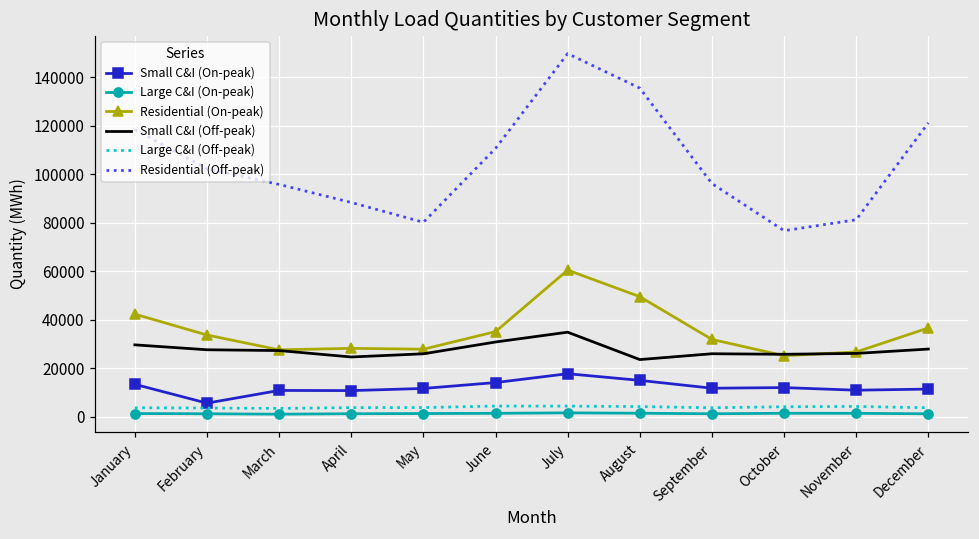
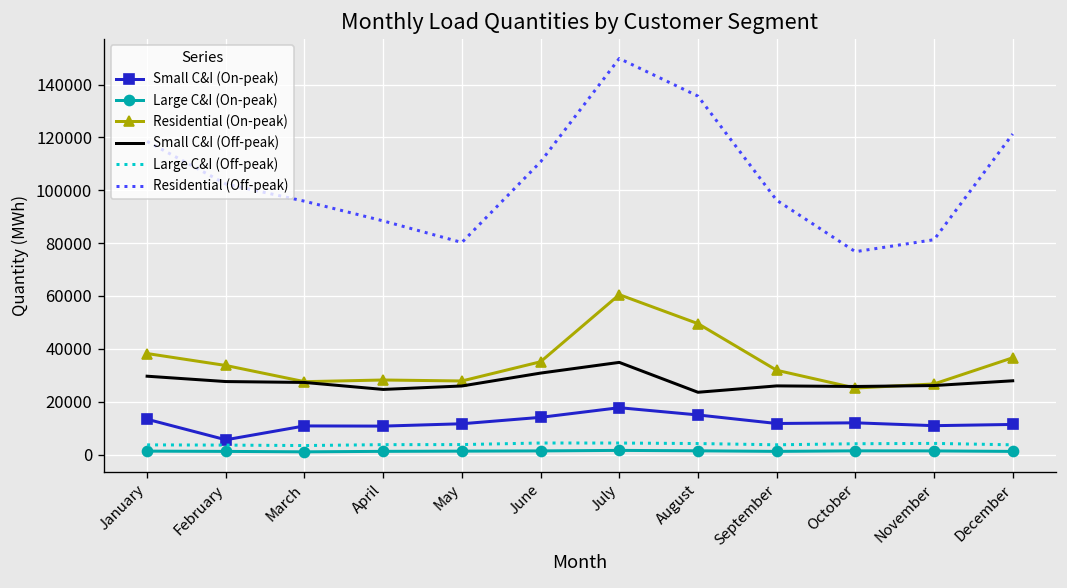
  {
    "Small C&I (On-peak)": {
      "January": 13000,
      "February": 6000,
      "March": 11000,
      "April": 11000,
      "May": 12000,
      "June": 14000,
      "July": 18000,
      "August": 15000,
      "September": 12000,
      "October": 12000,
      "November": 11000,
      "December": 11000
    },
    "Residential (On-peak)": {
-     "January": 42000,
+     "January": 38000,
      "February": 34000,
      "April": 28000,
      "May": 28000,
      "June": 35000,
      "July": 60000,
      "August": 50000,
      "September": 32000,
      "December": 37000
    },
    "Small C&I (Off-peak)": {
      "January": 30000,
      "February": 28000,
      "April": 25000,
      "May": 26000,
      "June": 31000,
      "July": 35000,
      "August": 24000,
      "September": 26000,
      "December": 28000
    },
    "Residential (Off-peak)": {
      "March": 96000,
      "April": 88000,
      "May": 80000,
      "June": 111000,
      "July": 150000,
      "August": 136000,
      "September": 96000,
      "October": 77000,
      "November": 81000,
      "December": 121000
    }
  }
